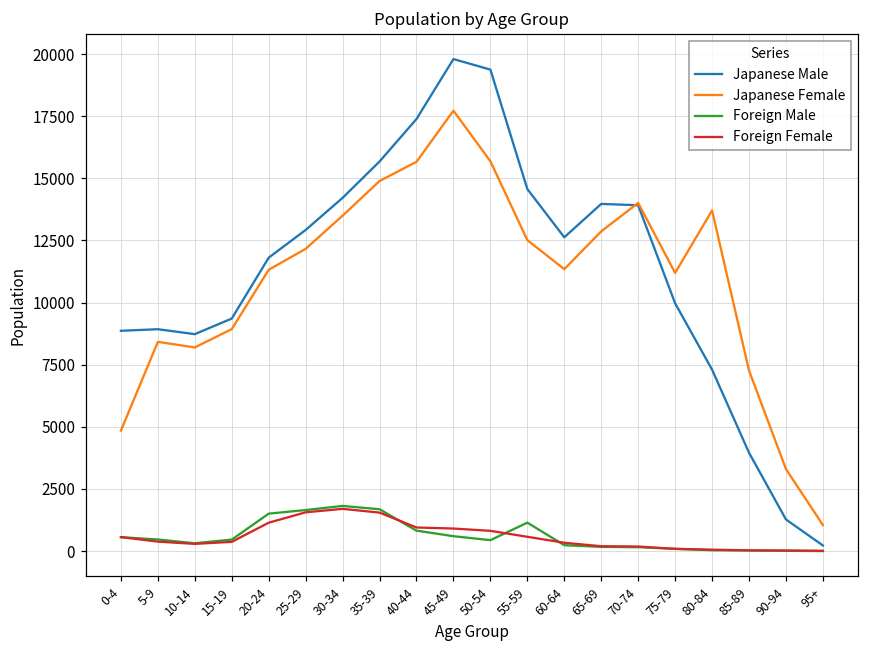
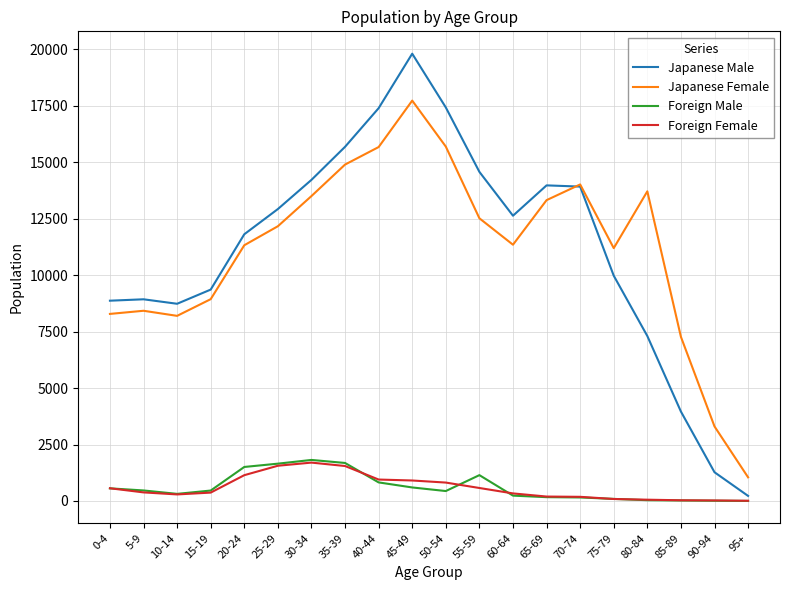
  {
    "Japanese Male": {
      "0-4": 8900,
      "5-9": 8900,
      "10-14": 8700,
      "15-19": 9400,
      "20-24": 11800,
      "25-29": 12900,
      "30-34": 14200,
      "35-39": 15700,
      "40-44": 17400,
      "45-49": 19800,
-     "50-54": 19400,
+     "50-54": 17400,
      "55-59": 14600,
      "60-64": 12600,
      "65-69": 14000,
      "75-79": 10000,
      "80-84": 7300,
      "85-89": 4000,
      "90-94": 1300,
      "95+": 200
    },
    "Japanese Female": {
-     "0-4": 4800,
+     "0-4": 8300,
      "5-9": 8400,
      "10-14": 8200,
      "15-19": 8900,
      "20-24": 11300,
      "25-29": 12200,
      "30-34": 13500,
      "35-39": 14900,
      "40-44": 15700,
      "45-49": 17700,
      "50-54": 15700,
      "55-59": 12500,
      "60-64": 11300,
-     "65-69": 12900,
+     "65-69": 13300,
      "75-79": 11200,
      "80-84": 13700,
      "85-89": 7300,
      "90-94": 3300,
      "95+": 1000
    },
    "Foreign Male": {
      "20-24": 1500,
      "30-34": 1800,
      "35-39": 1700,
      "40-44": 800,
      "45-49": 600,
      "50-54": 400,
      "55-59": 1100
    },
    "Foreign Female": {
      "20-24": 1100,
      "30-34": 1700,
      "35-39": 1500,
      "40-44": 900,
      "45-49": 900,
      "50-54": 800,
      "55-59": 600
    }
  }
